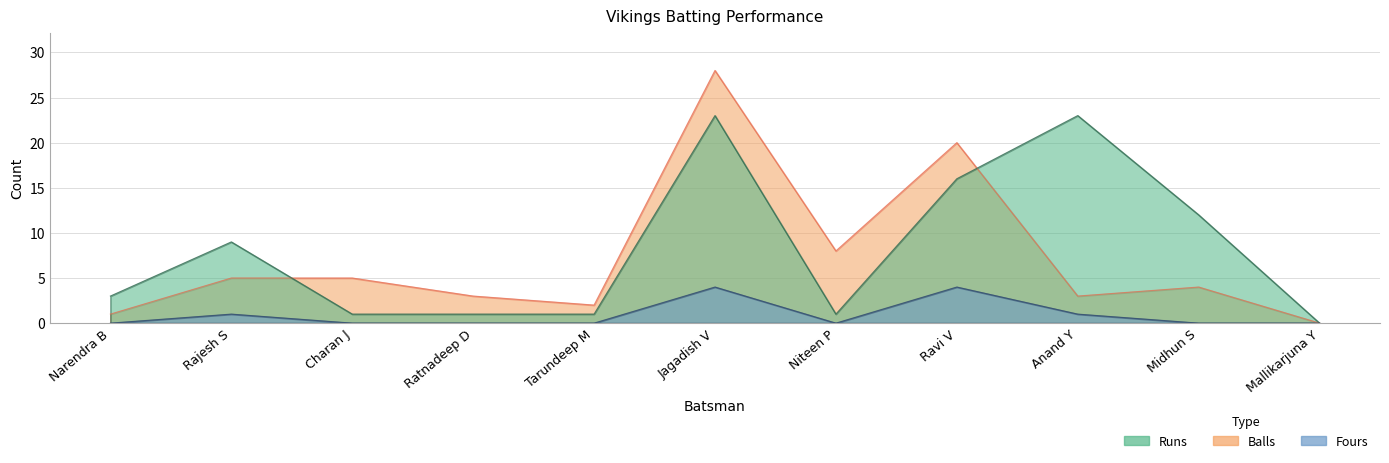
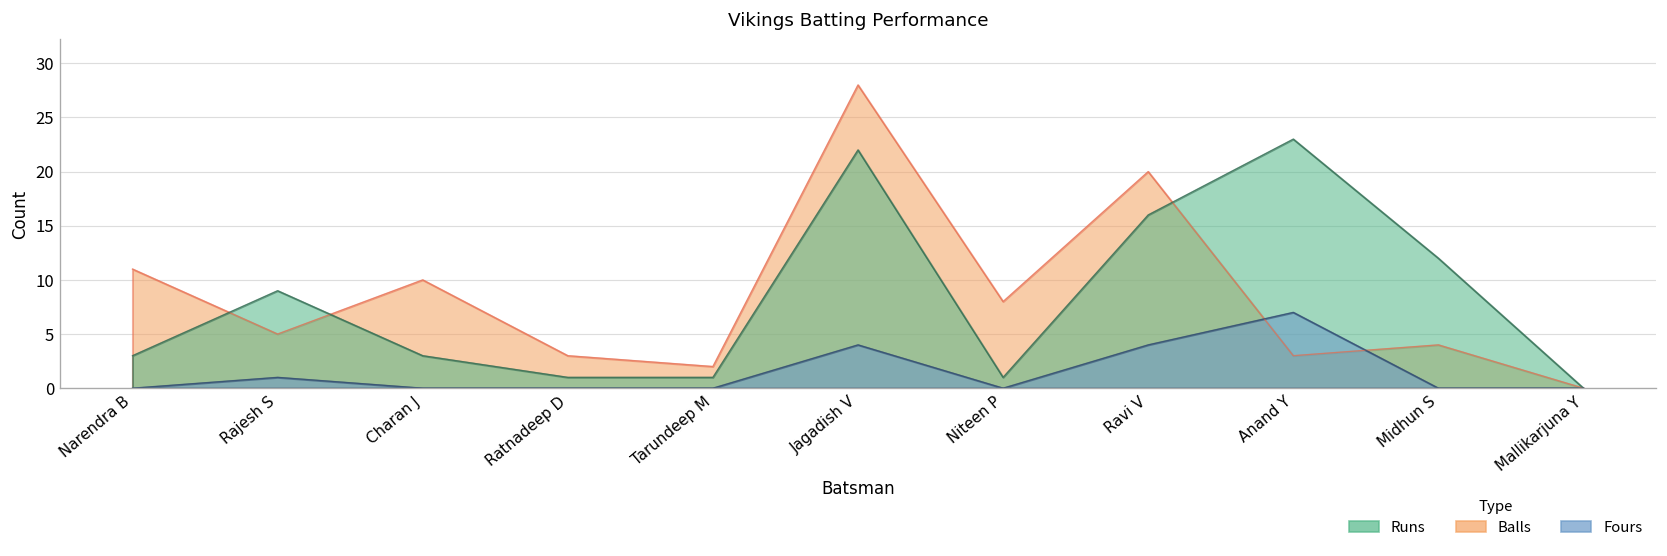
  {
    "Balls": {
-     "Narendra B": 1,
+     "Narendra B": 11,
      "Rajesh S": 5,
-     "Charan J": 5,
+     "Charan J": 10,
      "Ratnadeep D": 3,
      "Tarundeep M": 2,
      "Jagadish V": 28,
      "Niteen P": 8,
      "Ravi V": 20,
      "Anand Y": 3,
      "Midhun S": 4
    },
    "Runs": {
      "Narendra B": 3,
      "Rajesh S": 9,
-     "Charan J": 1,
+     "Charan J": 3,
      "Ratnadeep D": 1,
      "Tarundeep M": 1,
-     "Jagadish V": 23,
+     "Jagadish V": 22,
      "Niteen P": 1,
      "Ravi V": 16,
      "Anand Y": 23,
      "Midhun S": 12
    },
    "Fours": {
      "Narendra B": 0,
      "Rajesh S": 1,
      "Charan J": 0,
      "Ratnadeep D": 0,
      "Tarundeep M": 0,
      "Jagadish V": 4,
      "Niteen P": 0,
      "Ravi V": 4,
-     "Anand Y": 1,
+     "Anand Y": 7,
      "Midhun S": 0
    }
  }
